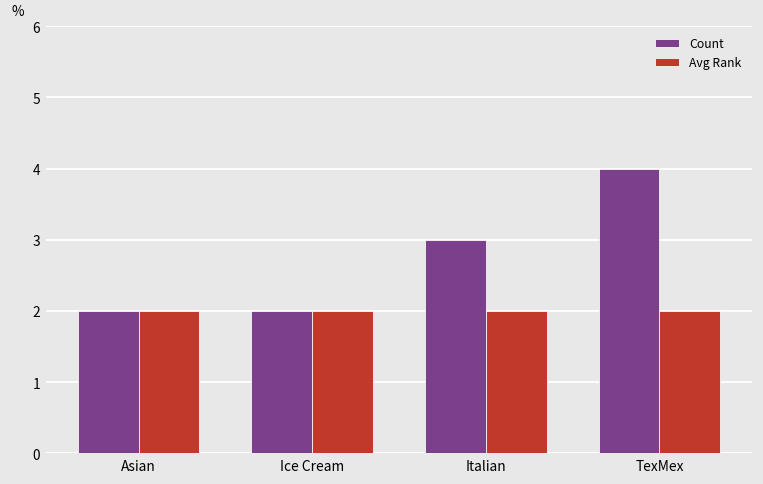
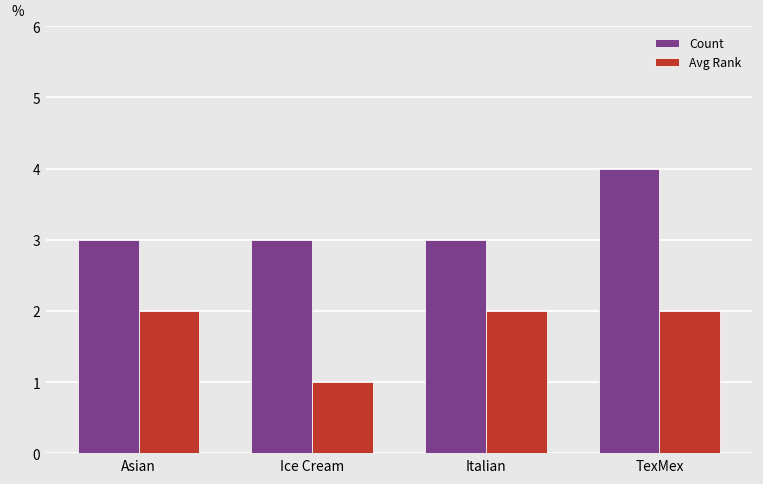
  {
    "Count": {
-     "Asian": 2,
-     "Ice Cream": 2,
+     "Asian": 3,
+     "Ice Cream": 3,
      "Italian": 3,
      "TexMex": 4
    },
    "Avg Rank": {
      "Asian": 2,
-     "Ice Cream": 2,
+     "Ice Cream": 1,
      "Italian": 2,
      "TexMex": 2
    }
  }
